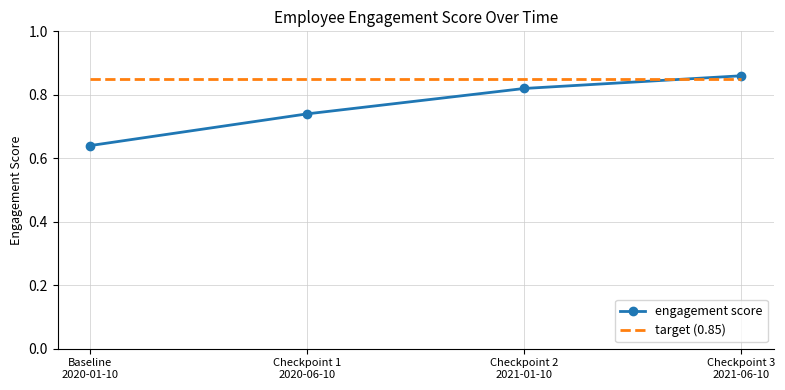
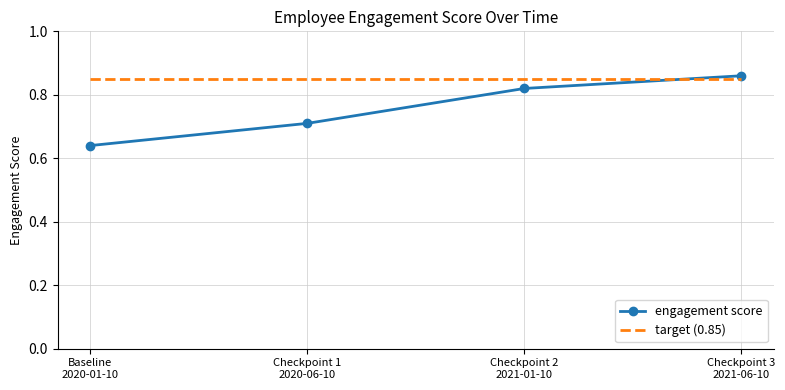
  {
    "engagement score": {
      "Baseline 2020-01-10": 0.64,
-     "Checkpoint 1 2020-06-10": 0.74,
+     "Checkpoint 1 2020-06-10": 0.71,
      "Checkpoint 2 2021-01-10": 0.82,
      "Checkpoint 3 2021-06-10": 0.86
    },
    "target (0.85)": {
      "Baseline 2020-01-10": 0.85,
      "Checkpoint 1 2020-06-10": 0.85,
      "Checkpoint 2 2021-01-10": 0.85,
      "Checkpoint 3 2021-06-10": 0.85
    }
  }
